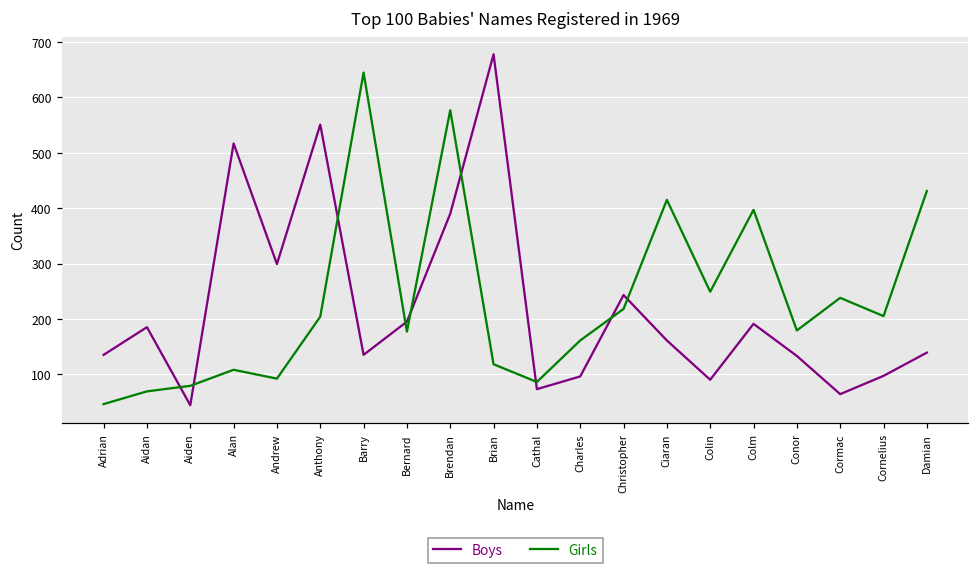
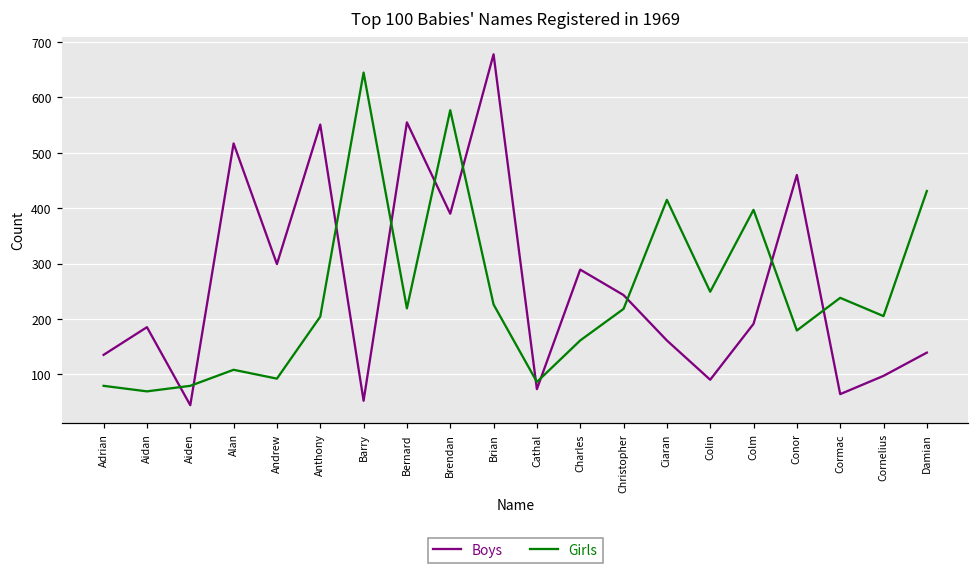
  {
    "Boys": {
      "Adrian": 140,
      "Aidan": 190,
      "Aiden": 40,
      "Alan": 520,
      "Andrew": 300,
      "Anthony": 550,
-     "Barry": 140,
-     "Bernard": 200,
+     "Barry": 50,
+     "Bernard": 560,
      "Brendan": 390,
      "Brian": 680,
      "Cathal": 70,
-     "Charles": 100,
+     "Charles": 290,
      "Christopher": 240,
      "Ciaran": 160,
      "Colin": 90,
      "Colm": 190,
-     "Conor": 130,
+     "Conor": 460,
      "Cormac": 60,
      "Cornelius": 100,
      "Damian": 140
    },
    "Girls": {
-     "Adrian": 50,
+     "Adrian": 80,
      "Aidan": 70,
      "Aiden": 80,
      "Alan": 110,
      "Andrew": 90,
      "Anthony": 200,
      "Barry": 650,
-     "Bernard": 180,
+     "Bernard": 220,
      "Brendan": 580,
-     "Brian": 120,
+     "Brian": 230,
      "Cathal": 90,
      "Charles": 160,
      "Christopher": 220,
      "Ciaran": 420,
      "Colin": 250,
      "Colm": 400,
      "Conor": 180,
      "Cormac": 240,
      "Cornelius": 210,
      "Damian": 430
    }
  }
